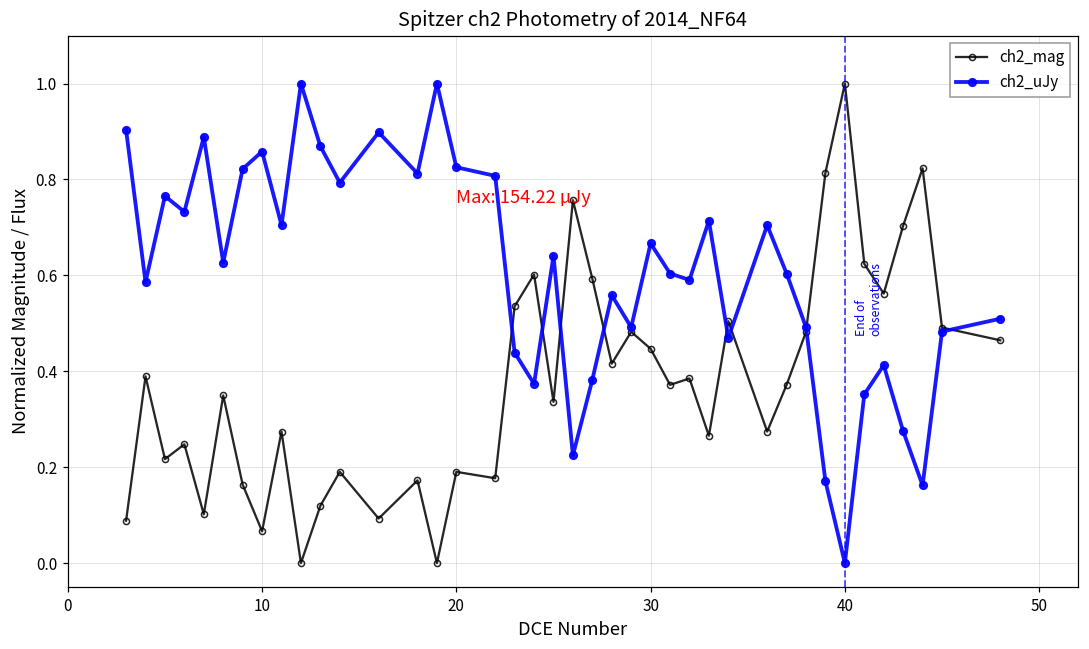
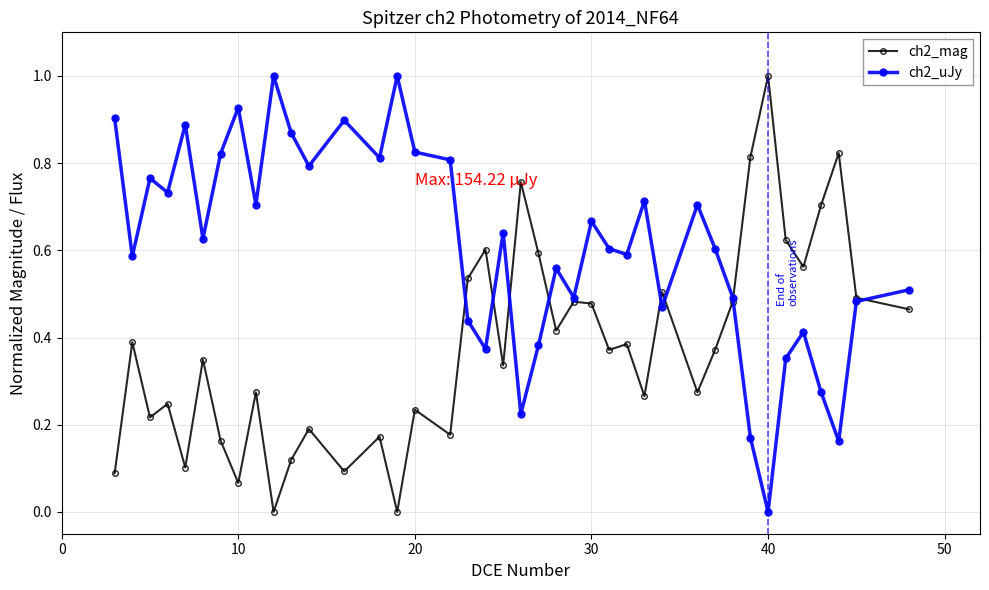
  {
    "ch2_mag": {
      "10": 0.07,
-     "20": 0.19,
-     "30": 0.45,
+     "20": 0.23,
+     "30": 0.48,
      "40": 1.00
    },
    "ch2_uJy": {
-     "10": 0.86,
+     "10": 0.93,
      "20": 0.83,
      "30": 0.67,
      "40": 0.00
    }
  }
